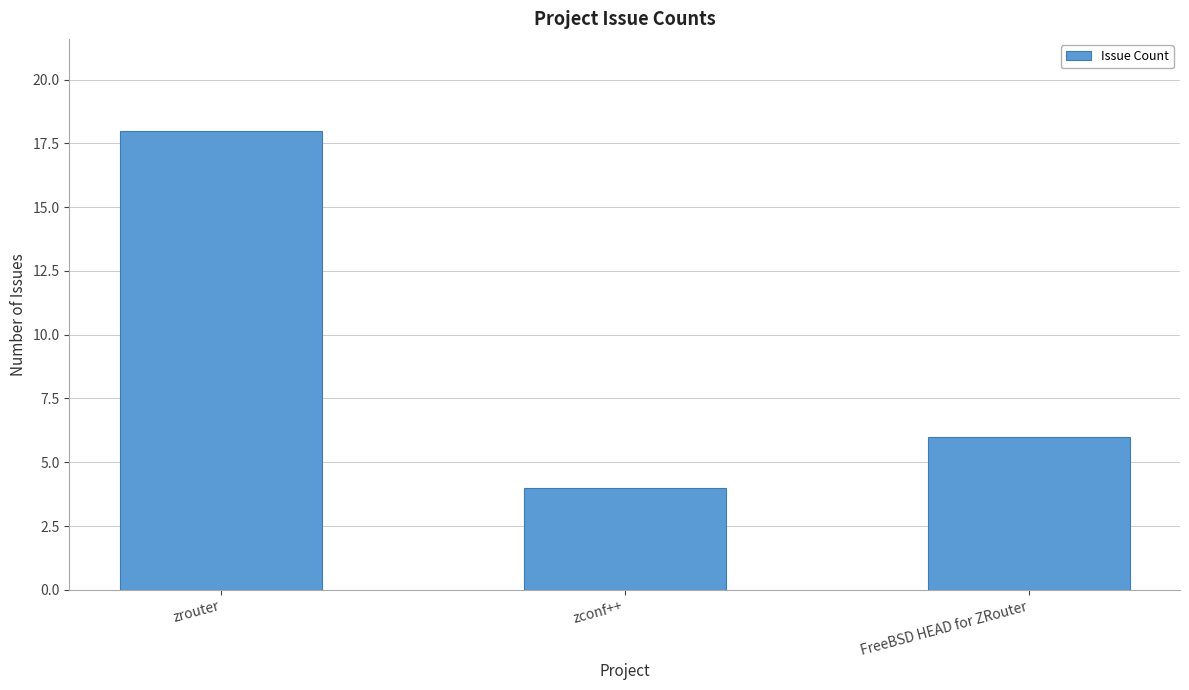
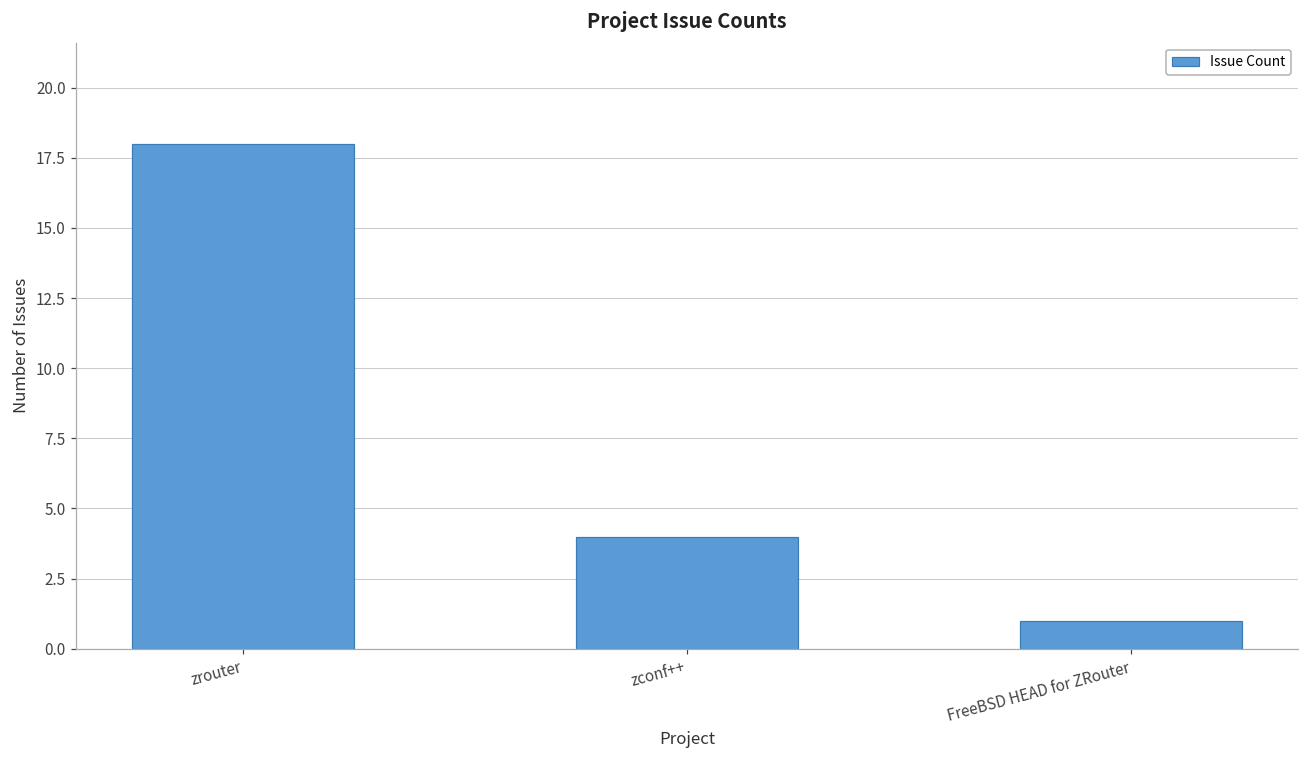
  {
    "zrouter": 18,
    "zconf++": 4,
-   "FreeBSD HEAD for ZRouter": 6
+   "FreeBSD HEAD for ZRouter": 1
  }
